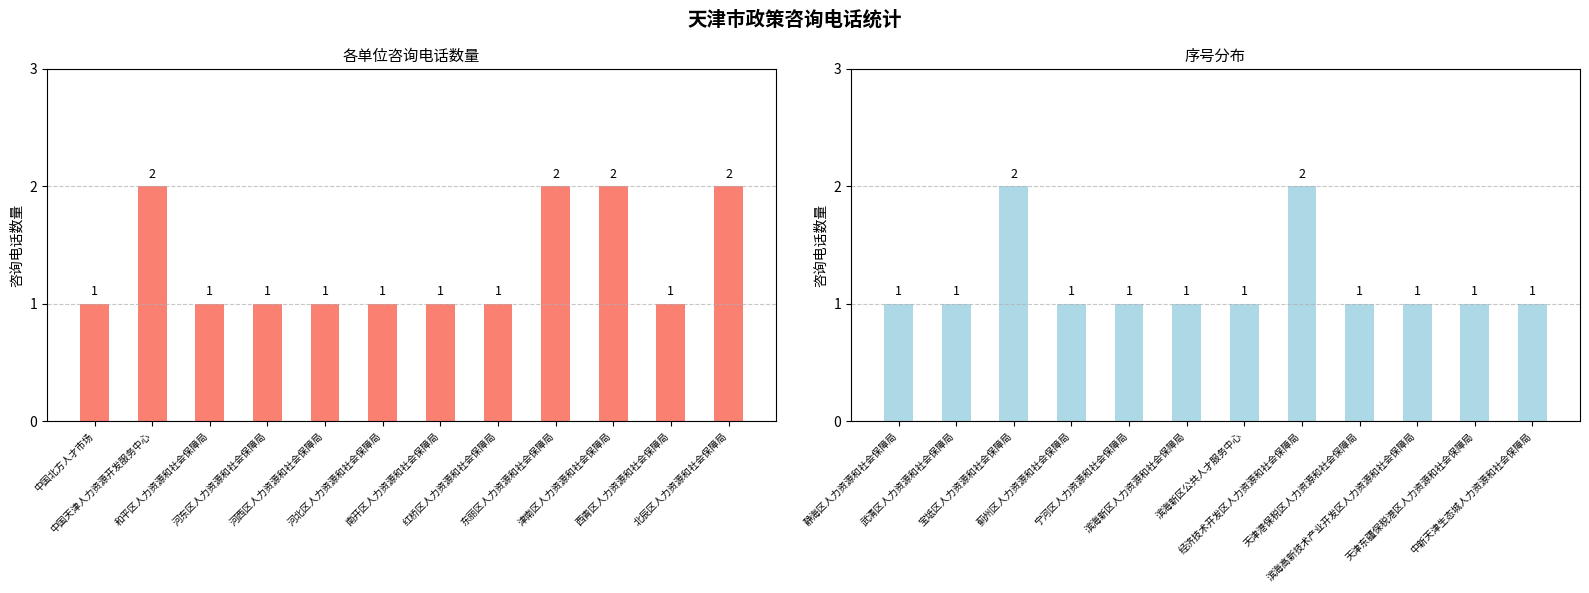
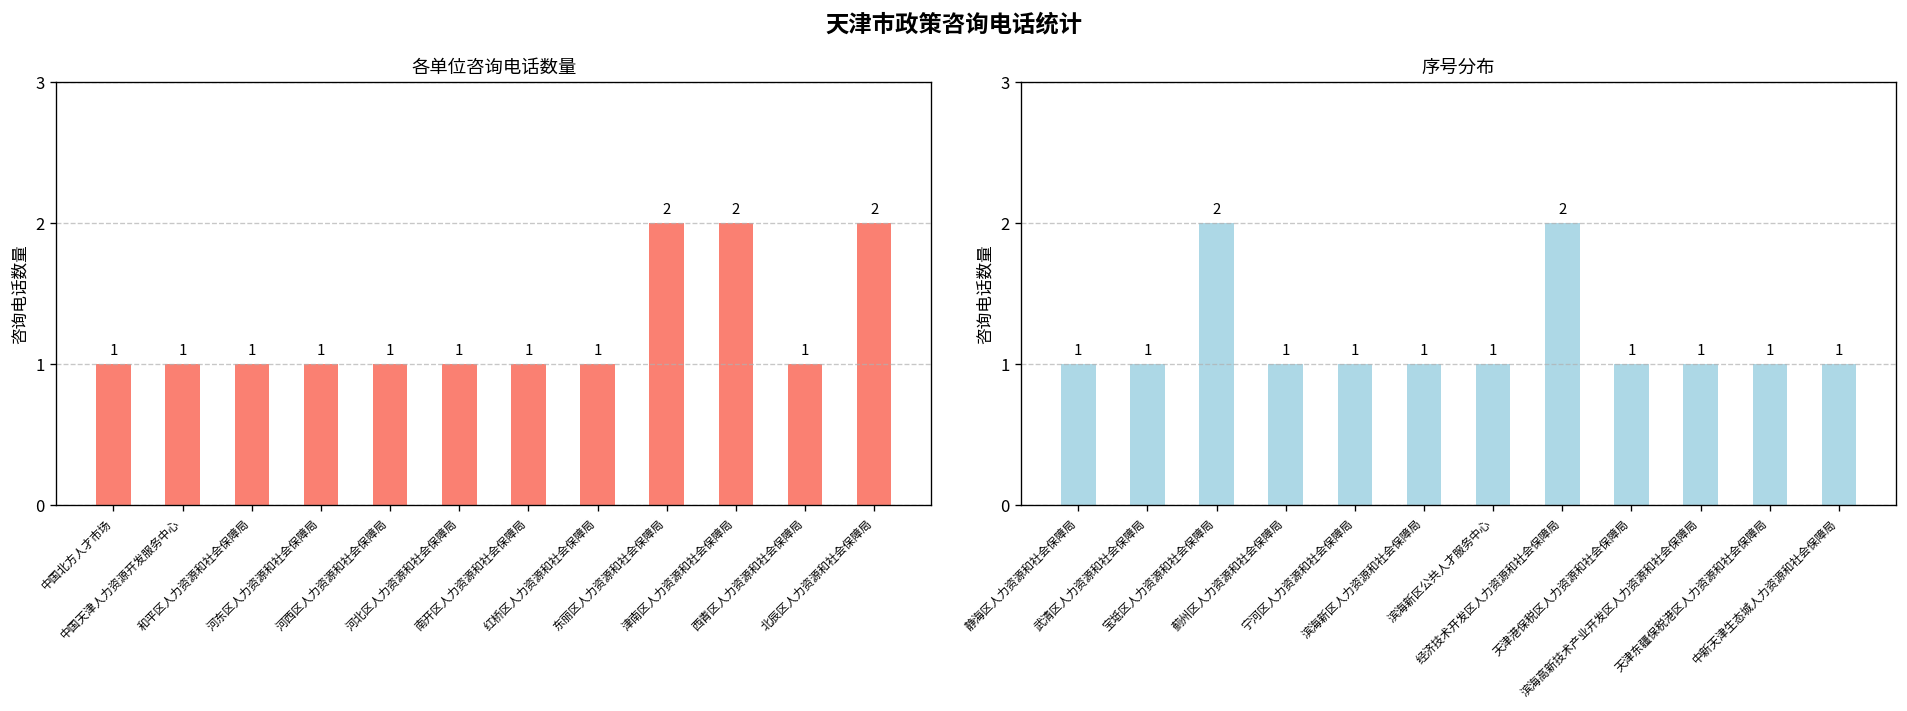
  {
    "各单位咨询电话数量": {
      "中国北方人才市场": 1,
-     "中国天津人力资源开发服务中心": 2,
+     "中国天津人力资源开发服务中心": 1,
      "和平区人力资源和社会保障局": 1,
      "河东区人力资源和社会保障局": 1,
      "河西区人力资源和社会保障局": 1,
      "河北区人力资源和社会保障局": 1,
      "南开区人力资源和社会保障局": 1,
      "红桥区人力资源和社会保障局": 1,
      "东丽区人力资源和社会保障局": 2,
      "津南区人力资源和社会保障局": 2,
      "西青区人力资源和社会保障局": 1,
      "北辰区人力资源和社会保障局": 2
    },
    "序号分布": {
      "静海区人力资源和社会保障局": 1,
      "武清区人力资源和社会保障局": 1,
      "宝坻区人力资源和社会保障局": 2,
      "蓟州区人力资源和社会保障局": 1,
      "宁河区人力资源和社会保障局": 1,
      "滨海新区人力资源和社会保障局": 1,
      "滨海新区公共人才服务中心": 1,
      "经济技术开发区人力资源和社会保障局": 2,
      "天津港保税区人力资源和社会保障局": 1,
      "滨海高新技术产业开发区人力资源和社会保障局": 1,
      "天津东疆保税港区人力资源和社会保障局": 1,
      "中新天津生态城人力资源和社会保障局": 1
    }
  }
